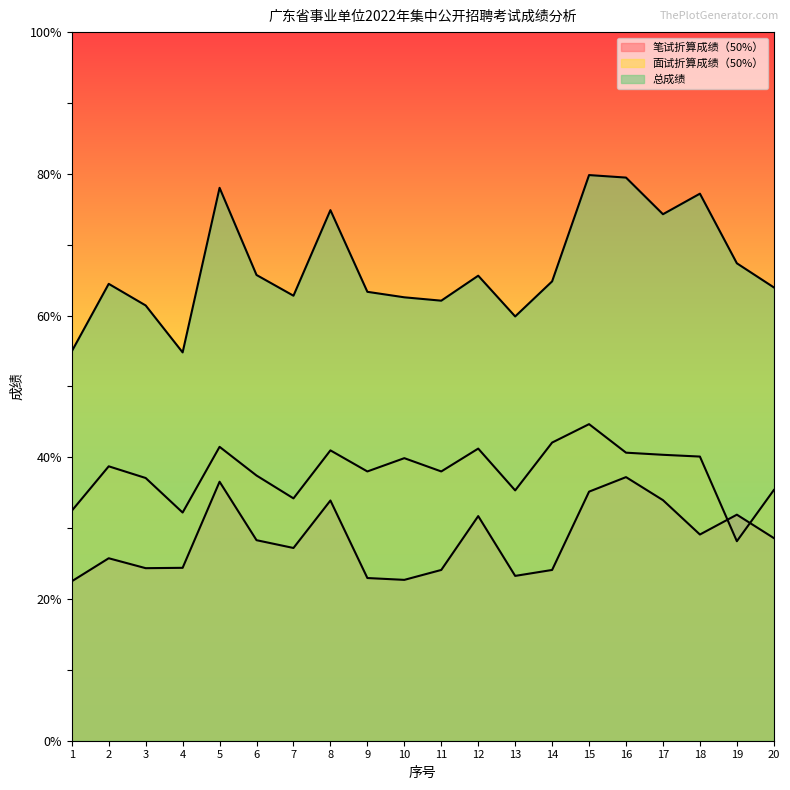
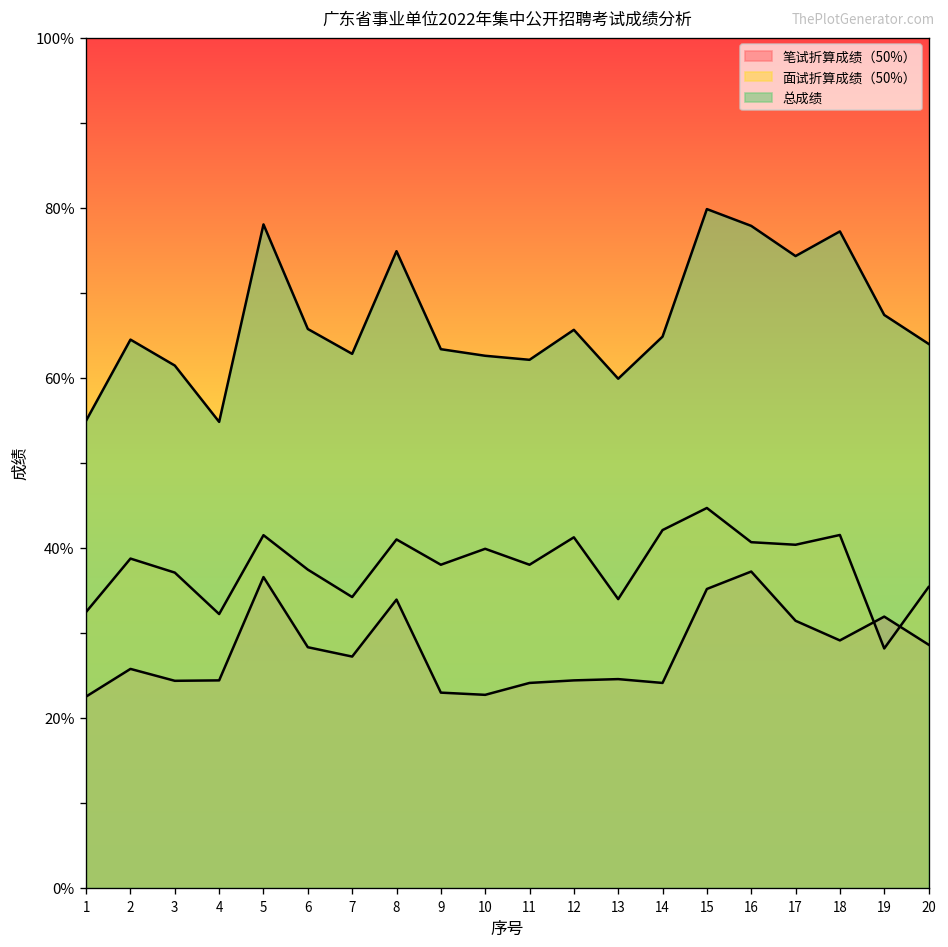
  {
    "笔试折算成绩（50%）": {
      "1": "23%",
      "2": "26%",
      "3": "24%",
      "4": "24%",
      "5": "37%",
      "6": "28%",
      "7": "27%",
      "8": "34%",
      "9": "23%",
      "10": "23%",
      "11": "24%",
-     "12": "32%",
-     "13": "23%",
+     "12": "24%",
+     "13": "25%",
      "14": "24%",
      "15": "35%",
      "16": "37%",
-     "17": "34%",
+     "17": "31%",
      "18": "29%",
      "19": "32%",
      "20": "29%"
    },
    "面试折算成绩（50%）": {
      "1": "32%",
      "2": "39%",
      "3": "37%",
      "4": "32%",
      "5": "41%",
      "6": "37%",
      "7": "34%",
      "8": "41%",
      "9": "38%",
      "10": "40%",
      "11": "38%",
      "12": "41%",
-     "13": "35%",
+     "13": "34%",
      "14": "42%",
      "15": "45%",
      "16": "41%",
      "17": "40%",
-     "18": "40%",
+     "18": "42%",
      "19": "28%",
      "20": "35%"
    },
    "总成绩": {
      "1": "55%",
      "2": "64%",
      "3": "61%",
      "4": "55%",
      "5": "78%",
      "6": "66%",
      "7": "63%",
      "8": "75%",
      "9": "63%",
      "10": "63%",
      "11": "62%",
      "12": "66%",
      "13": "60%",
      "14": "65%",
      "15": "80%",
-     "16": "79%",
+     "16": "78%",
      "17": "74%",
      "18": "77%",
      "19": "67%",
      "20": "64%"
    }
  }
